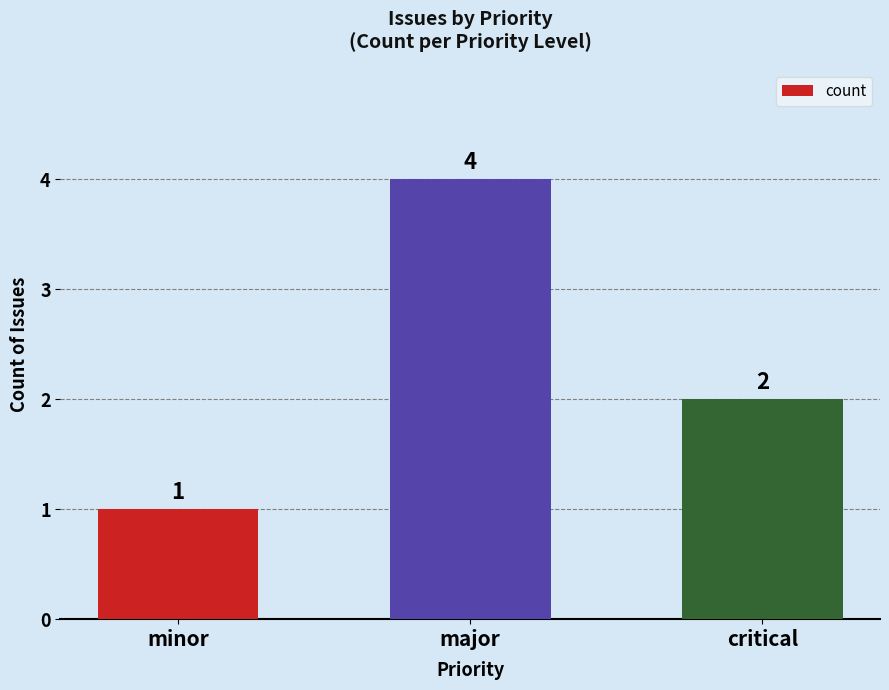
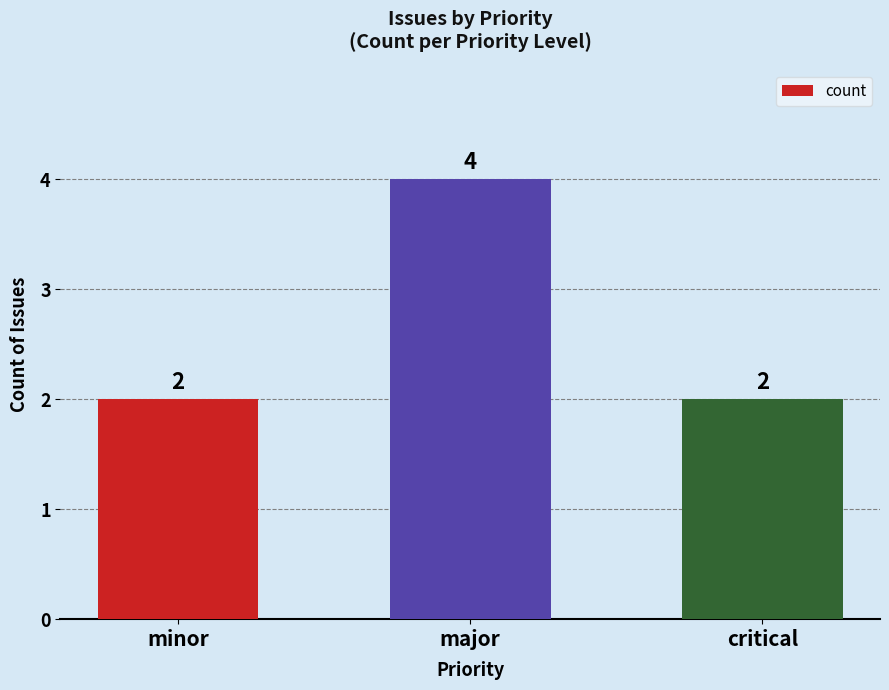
  {
-   "minor": 1,
+   "minor": 2,
    "major": 4,
    "critical": 2
  }
